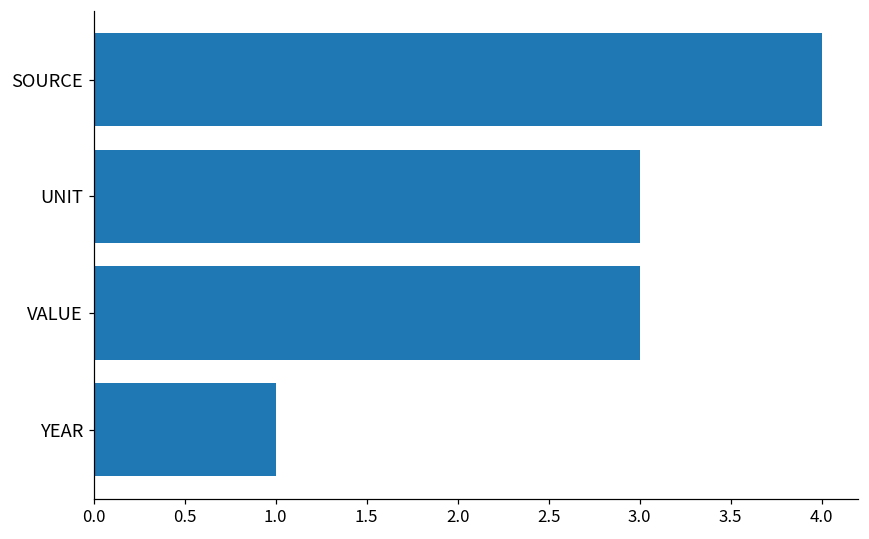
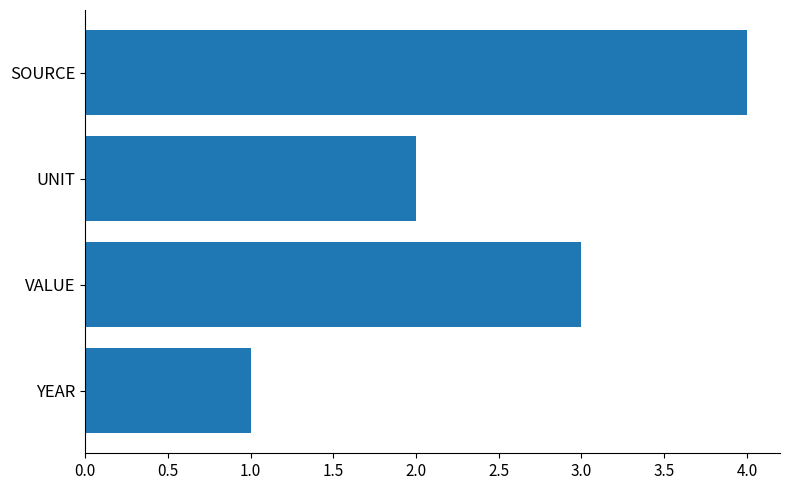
  {
    "SOURCE": 4,
-   "UNIT": 3,
+   "UNIT": 2,
    "VALUE": 3,
    "YEAR": 1
  }
